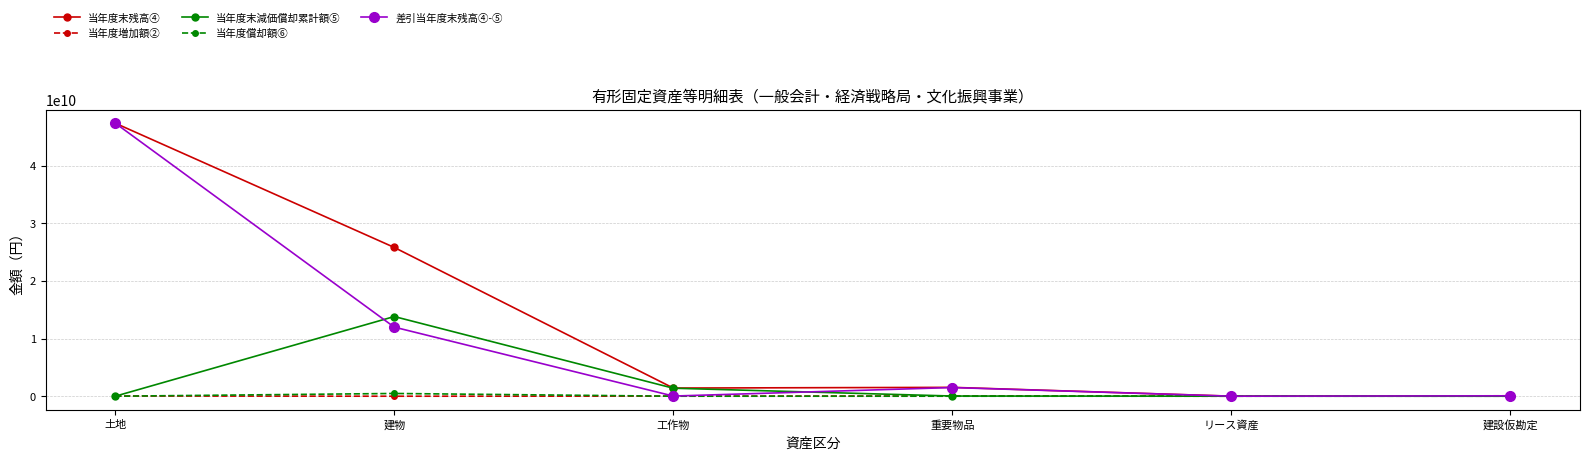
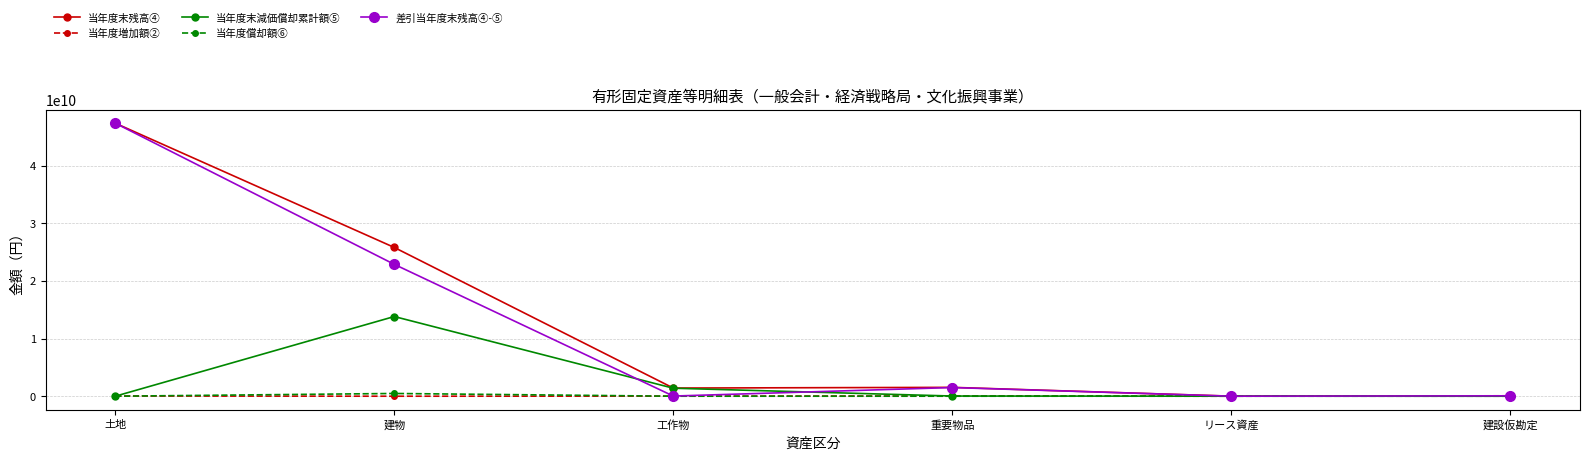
  {
    "差引当年度末残高④-⑤": {
-     "建物": 12000000000
+     "建物": 23000000000
    }
  }
